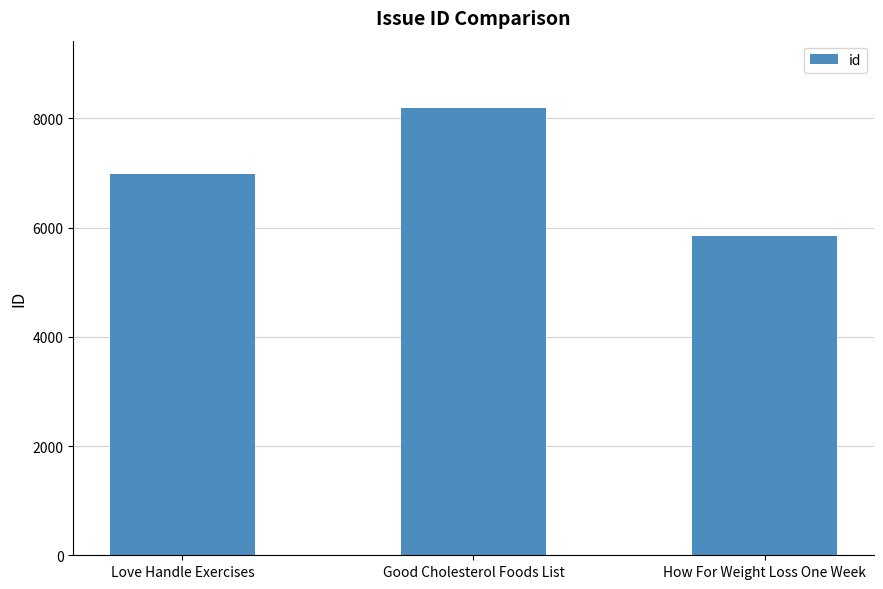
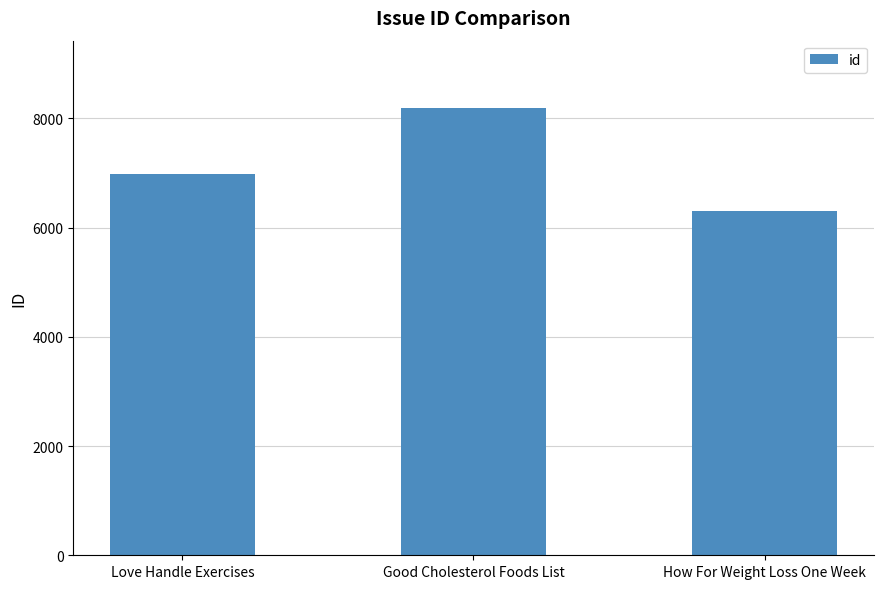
  {
    "Love Handle Exercises": 7000,
    "Good Cholesterol Foods List": 8200,
-   "How For Weight Loss One Week": 5800
+   "How For Weight Loss One Week": 6300
  }
